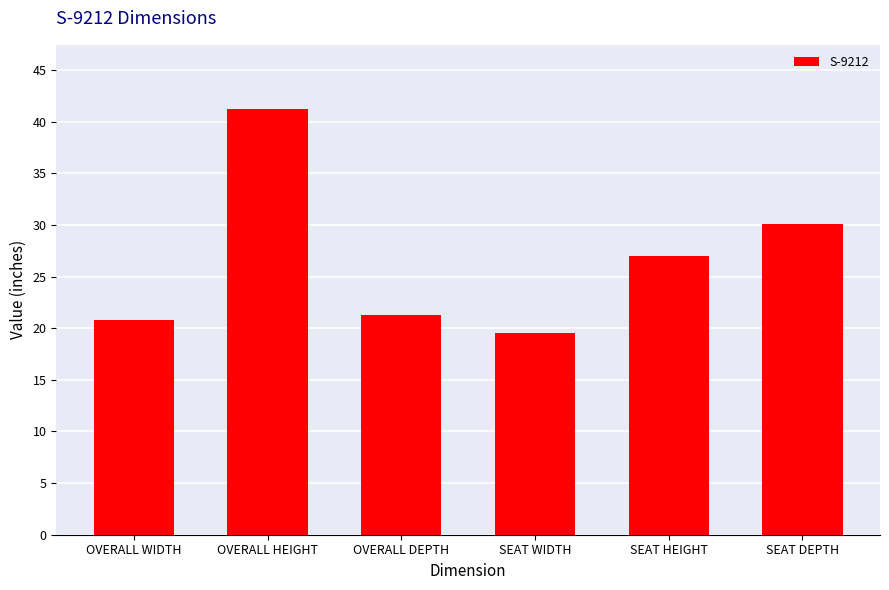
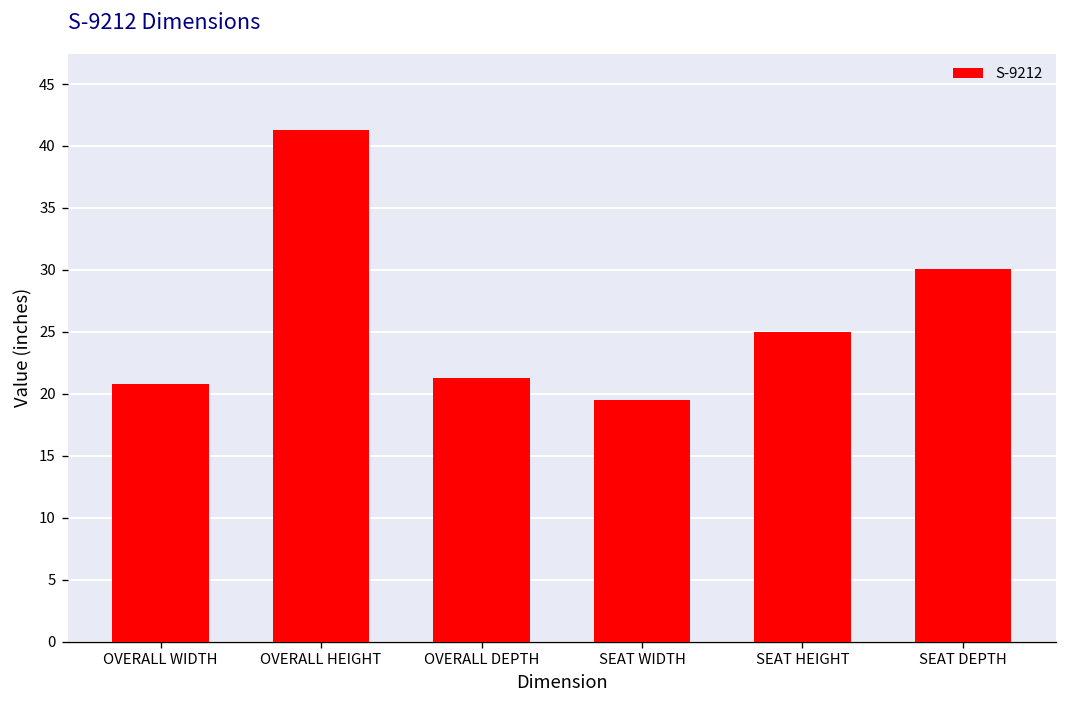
  {
    "OVERALL WIDTH": 21,
    "OVERALL HEIGHT": 41.3,
    "OVERALL DEPTH": 21.3,
    "SEAT WIDTH": 19.5,
-   "SEAT HEIGHT": 27,
+   "SEAT HEIGHT": 25,
    "SEAT DEPTH": 30
  }
